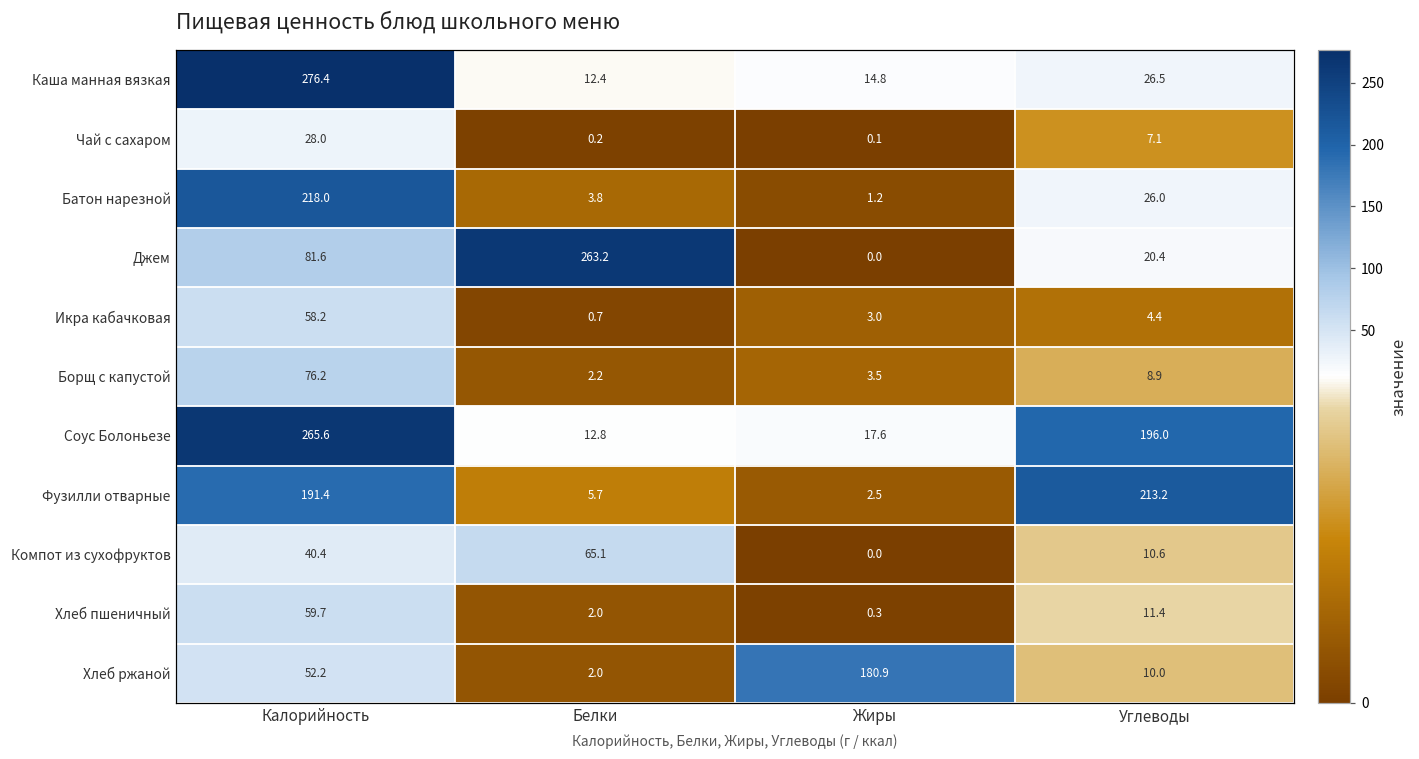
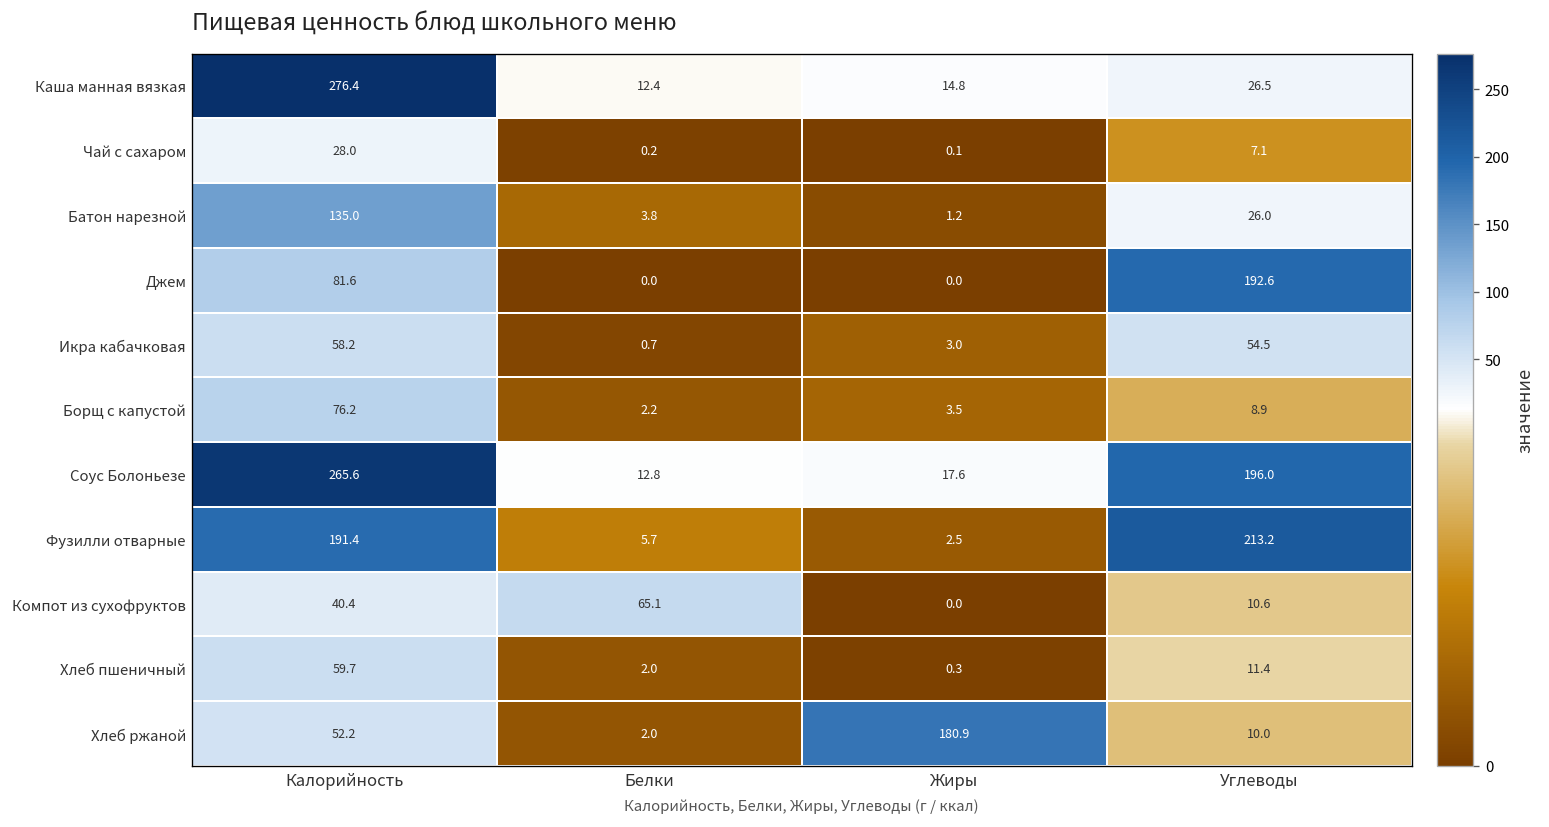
  {
    "Каша манная вязкая": {
      "Калорийность": 276.4,
      "Белки": 12.4,
      "Жиры": 14.8,
      "Углеводы": 26.5
    },
    "Чай с сахаром": {
      "Калорийность": 28.0,
      "Белки": 0.2,
      "Жиры": 0.1,
      "Углеводы": 7.1
    },
    "Батон нарезной": {
-     "Калорийность": 218.0,
+     "Калорийность": 135.0,
      "Белки": 3.8,
      "Жиры": 1.2,
      "Углеводы": 26.0
    },
    "Джем": {
      "Калорийность": 81.6,
-     "Белки": 263.2,
+     "Белки": 0.0,
      "Жиры": 0.0,
-     "Углеводы": 20.4
+     "Углеводы": 192.6
    },
    "Икра кабачковая": {
      "Калорийность": 58.2,
      "Белки": 0.7,
      "Жиры": 3.0,
-     "Углеводы": 4.4
+     "Углеводы": 54.5
    },
    "Борщ с капустой": {
      "Калорийность": 76.2,
      "Белки": 2.2,
      "Жиры": 3.5,
      "Углеводы": 8.9
    },
    "Соус Болоньезе": {
      "Калорийность": 265.6,
      "Белки": 12.8,
      "Жиры": 17.6,
      "Углеводы": 196.0
    },
    "Фузилли отварные": {
      "Калорийность": 191.4,
      "Белки": 5.7,
      "Жиры": 2.5,
      "Углеводы": 213.2
    },
    "Компот из сухофруктов": {
      "Калорийность": 40.4,
      "Белки": 65.1,
      "Жиры": 0.0,
      "Углеводы": 10.6
    },
    "Хлеб пшеничный": {
      "Калорийность": 59.7,
      "Белки": 2.0,
      "Жиры": 0.3,
      "Углеводы": 11.4
    },
    "Хлеб ржаной": {
      "Калорийность": 52.2,
      "Белки": 2.0,
      "Жиры": 180.9,
      "Углеводы": 10.0
    }
  }
